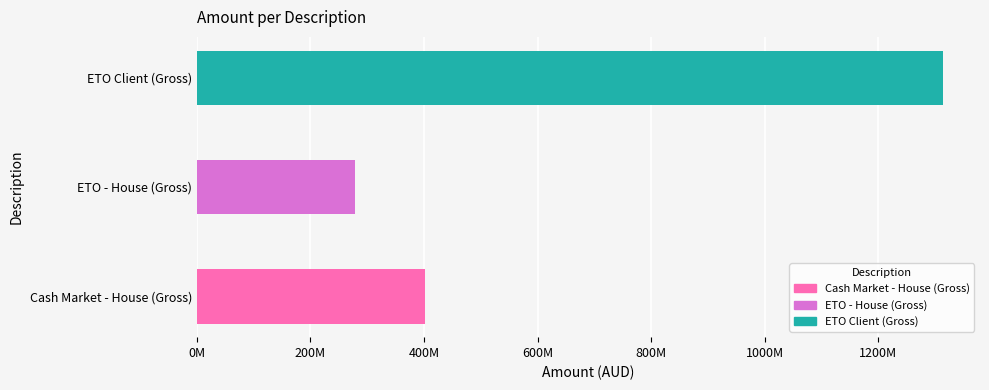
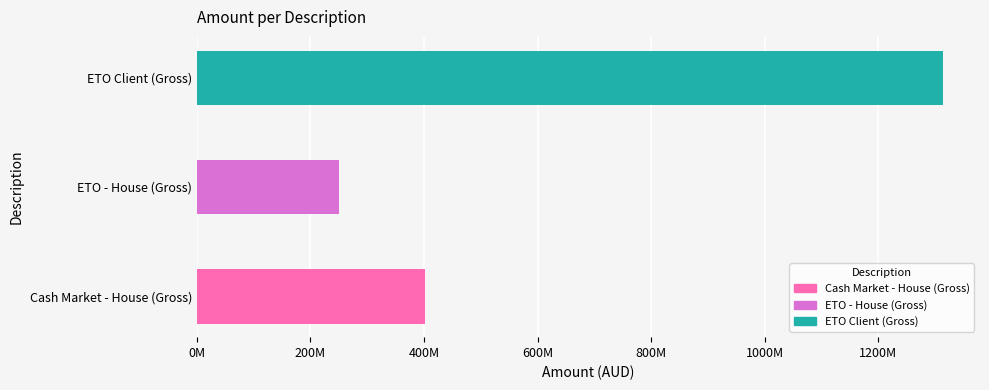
  {
    "ETO Client (Gross)": 1310000000,
-   "ETO - House (Gross)": 280000000,
+   "ETO - House (Gross)": 250000000,
    "Cash Market - House (Gross)": 400000000
  }
